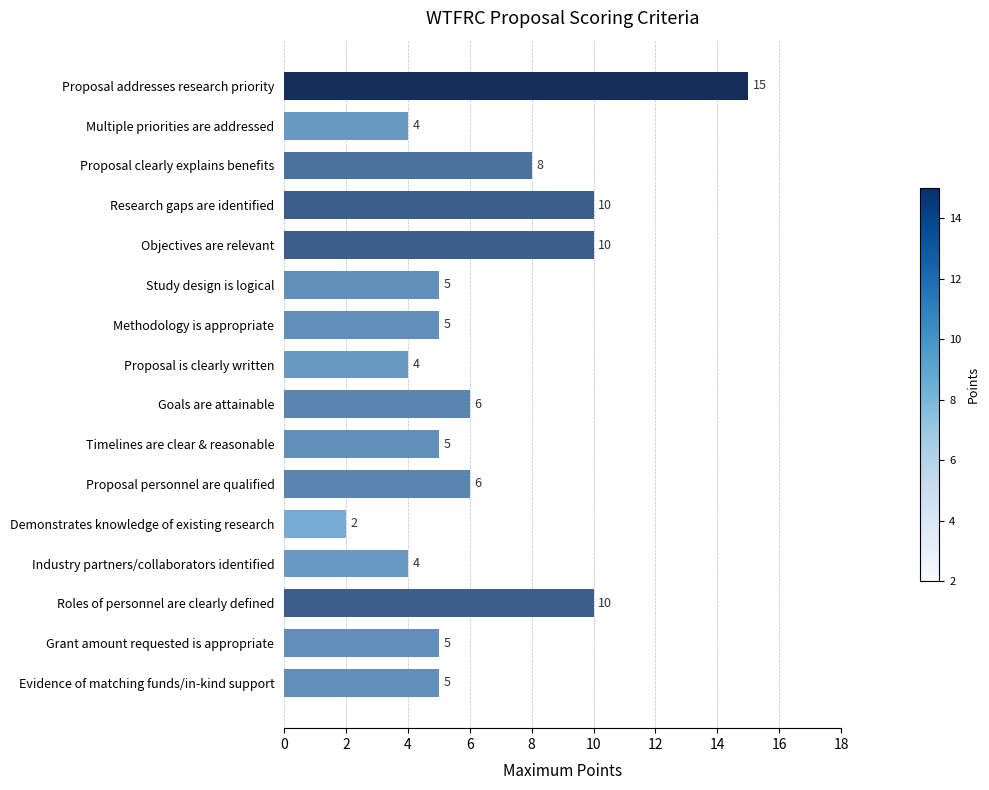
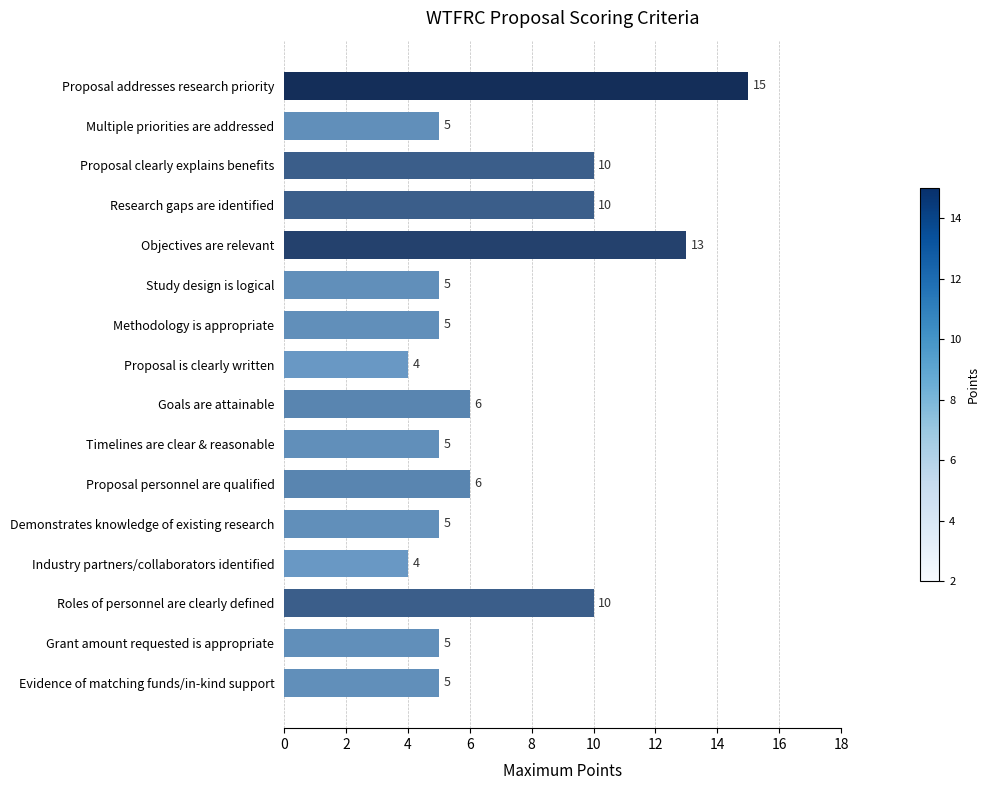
  {
    "Proposal addresses research priority": 15,
-   "Multiple priorities are addressed": 4,
-   "Proposal clearly explains benefits": 8,
+   "Multiple priorities are addressed": 5,
+   "Proposal clearly explains benefits": 10,
    "Research gaps are identified": 10,
-   "Objectives are relevant": 10,
+   "Objectives are relevant": 13,
    "Study design is logical": 5,
    "Methodology is appropriate": 5,
    "Proposal is clearly written": 4,
    "Goals are attainable": 6,
    "Timelines are clear & reasonable": 5,
    "Proposal personnel are qualified": 6,
-   "Demonstrates knowledge of existing research": 2,
+   "Demonstrates knowledge of existing research": 5,
    "Industry partners/collaborators identified": 4,
    "Roles of personnel are clearly defined": 10,
    "Grant amount requested is appropriate": 5,
    "Evidence of matching funds/in-kind support": 5
  }
